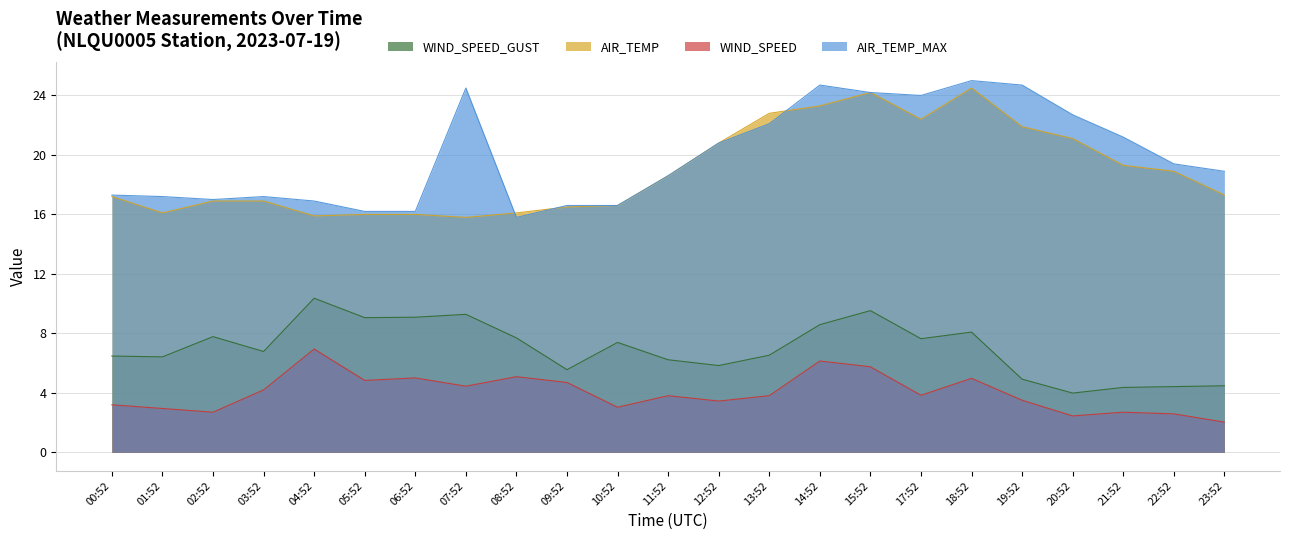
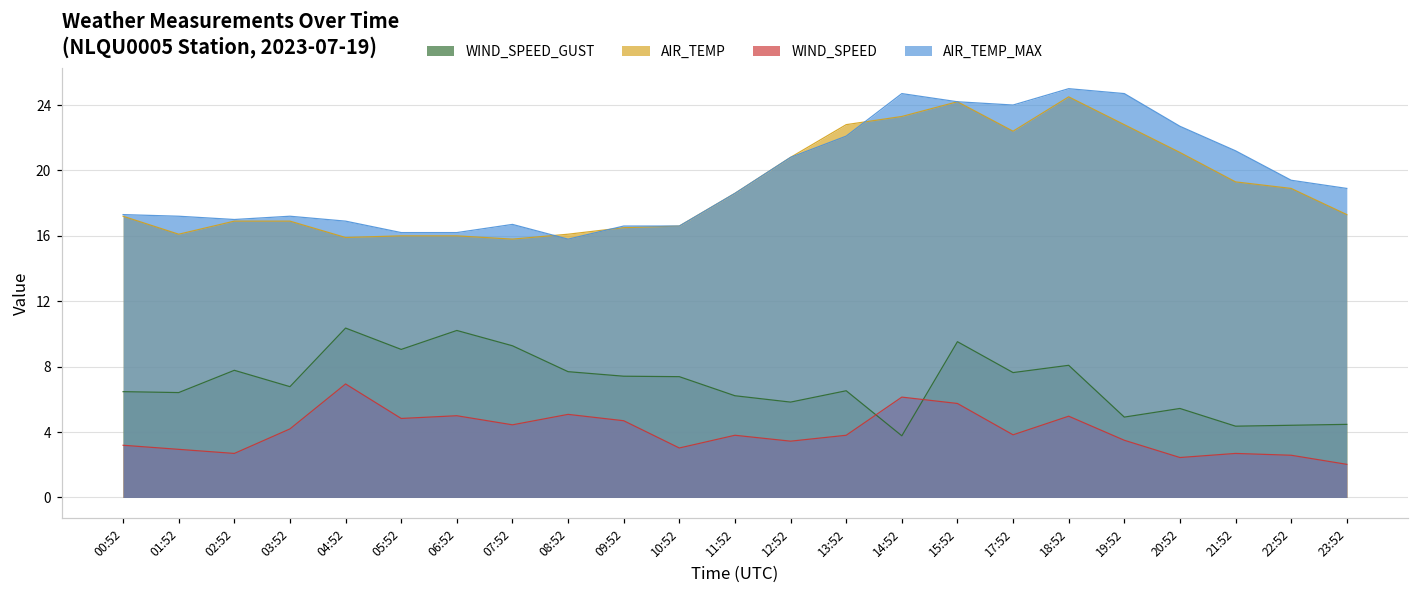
  {
    "WIND_SPEED_GUST": {
      "00:52": 6.5,
      "01:52": 6.4,
      "02:52": 7.8,
      "03:52": 6.8,
      "04:52": 10.4,
      "05:52": 9.1,
-     "06:52": 9.1,
+     "06:52": 10.2,
      "07:52": 9.3,
      "08:52": 7.7,
-     "09:52": 5.6,
+     "09:52": 7.4,
      "10:52": 7.4,
      "11:52": 6.2,
      "12:52": 5.8,
      "13:52": 6.5,
-     "14:52": 8.6,
+     "14:52": 3.8,
      "15:52": 9.5,
      "17:52": 7.6,
      "18:52": 8.1,
      "19:52": 4.9,
-     "20:52": 4.0,
+     "20:52": 5.4,
      "21:52": 4.4,
      "22:52": 4.4,
      "23:52": 4.5
    },
    "AIR_TEMP": {
      "01:52": 16.1,
      "03:52": 16.9,
      "04:52": 15.9,
      "05:52": 16.0,
      "06:52": 16.0,
      "07:52": 15.8,
      "08:52": 16.1,
      "13:52": 22.8,
      "14:52": 23.3,
      "17:52": 22.4,
      "18:52": 24.5,
-     "19:52": 21.9,
+     "19:52": 22.8,
      "20:52": 21.1,
      "21:52": 19.3,
      "22:52": 18.9,
      "23:52": 17.3
    },
    "WIND_SPEED": {
      "00:52": 3.2,
      "01:52": 2.9,
      "02:52": 2.7,
      "03:52": 4.2,
      "04:52": 6.9,
      "05:52": 4.8,
      "06:52": 5.0,
      "07:52": 4.4,
      "08:52": 5.1,
      "09:52": 4.7,
      "10:52": 3.0,
      "11:52": 3.8,
      "12:52": 3.4,
      "13:52": 3.8,
      "14:52": 6.1,
      "15:52": 5.8,
      "17:52": 3.8,
      "18:52": 5.0,
      "19:52": 3.5,
      "20:52": 2.4,
      "21:52": 2.7,
      "22:52": 2.6,
      "23:52": 2.0
    },
    "AIR_TEMP_MAX": {
      "01:52": 17.2,
      "03:52": 17.2,
      "04:52": 16.9,
      "05:52": 16.2,
      "06:52": 16.2,
-     "07:52": 24.5,
+     "07:52": 16.7,
      "08:52": 15.8,
      "13:52": 22.1,
      "14:52": 24.7,
      "17:52": 24.0,
      "18:52": 25.0,
      "19:52": 24.7,
      "20:52": 22.7,
      "21:52": 21.2,
      "22:52": 19.4,
      "23:52": 18.9
    }
  }
